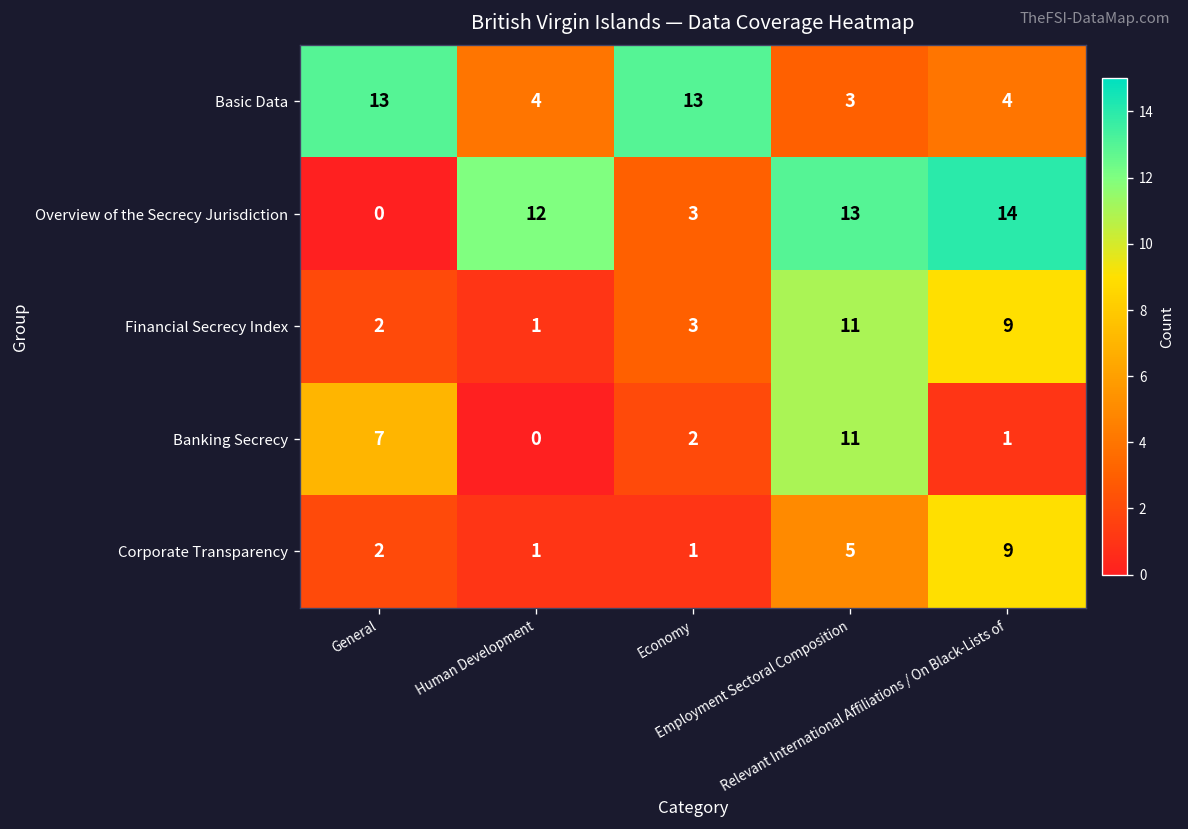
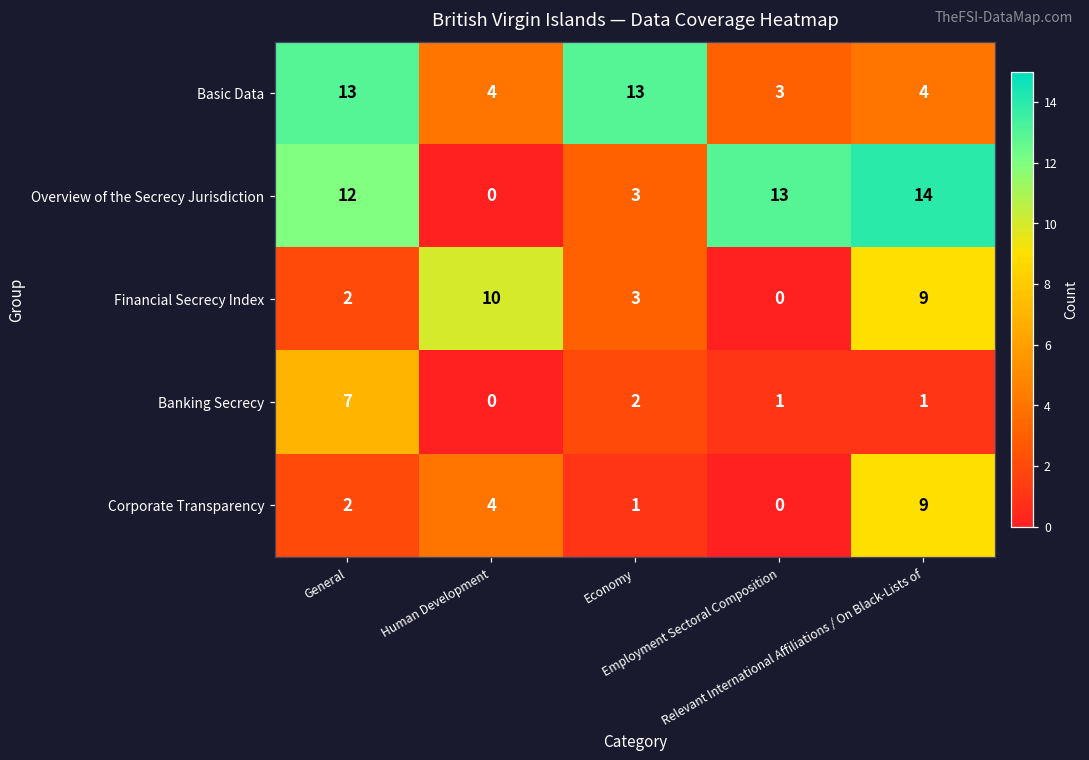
  {
    "Basic Data": {
      "General": 13,
      "Human Development": 4,
      "Economy": 13,
      "Employment Sectoral Composition": 3,
      "Relevant International Affiliations / On Black-Lists of": 4
    },
    "Overview of the Secrecy Jurisdiction": {
-     "General": 0,
-     "Human Development": 12,
+     "General": 12,
+     "Human Development": 0,
      "Economy": 3,
      "Employment Sectoral Composition": 13,
      "Relevant International Affiliations / On Black-Lists of": 14
    },
    "Financial Secrecy Index": {
      "General": 2,
-     "Human Development": 1,
+     "Human Development": 10,
      "Economy": 3,
-     "Employment Sectoral Composition": 11,
+     "Employment Sectoral Composition": 0,
      "Relevant International Affiliations / On Black-Lists of": 9
    },
    "Banking Secrecy": {
      "General": 7,
      "Human Development": 0,
      "Economy": 2,
-     "Employment Sectoral Composition": 11,
+     "Employment Sectoral Composition": 1,
      "Relevant International Affiliations / On Black-Lists of": 1
    },
    "Corporate Transparency": {
      "General": 2,
-     "Human Development": 1,
+     "Human Development": 4,
      "Economy": 1,
-     "Employment Sectoral Composition": 5,
+     "Employment Sectoral Composition": 0,
      "Relevant International Affiliations / On Black-Lists of": 9
    }
  }
